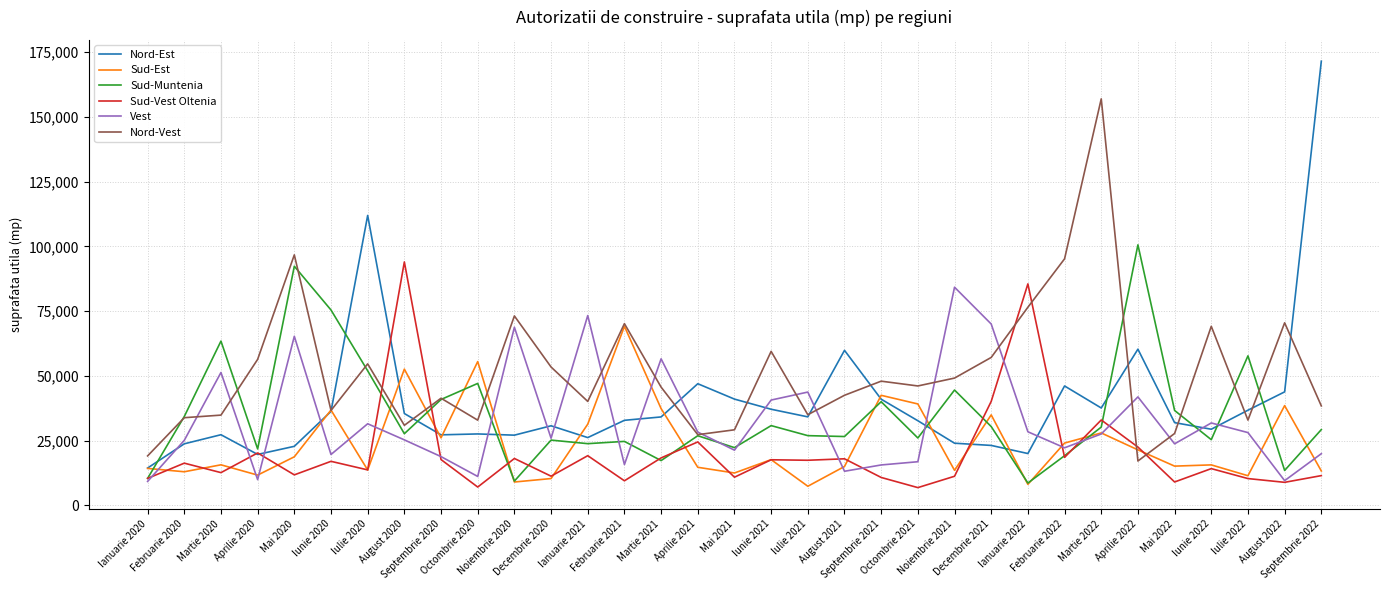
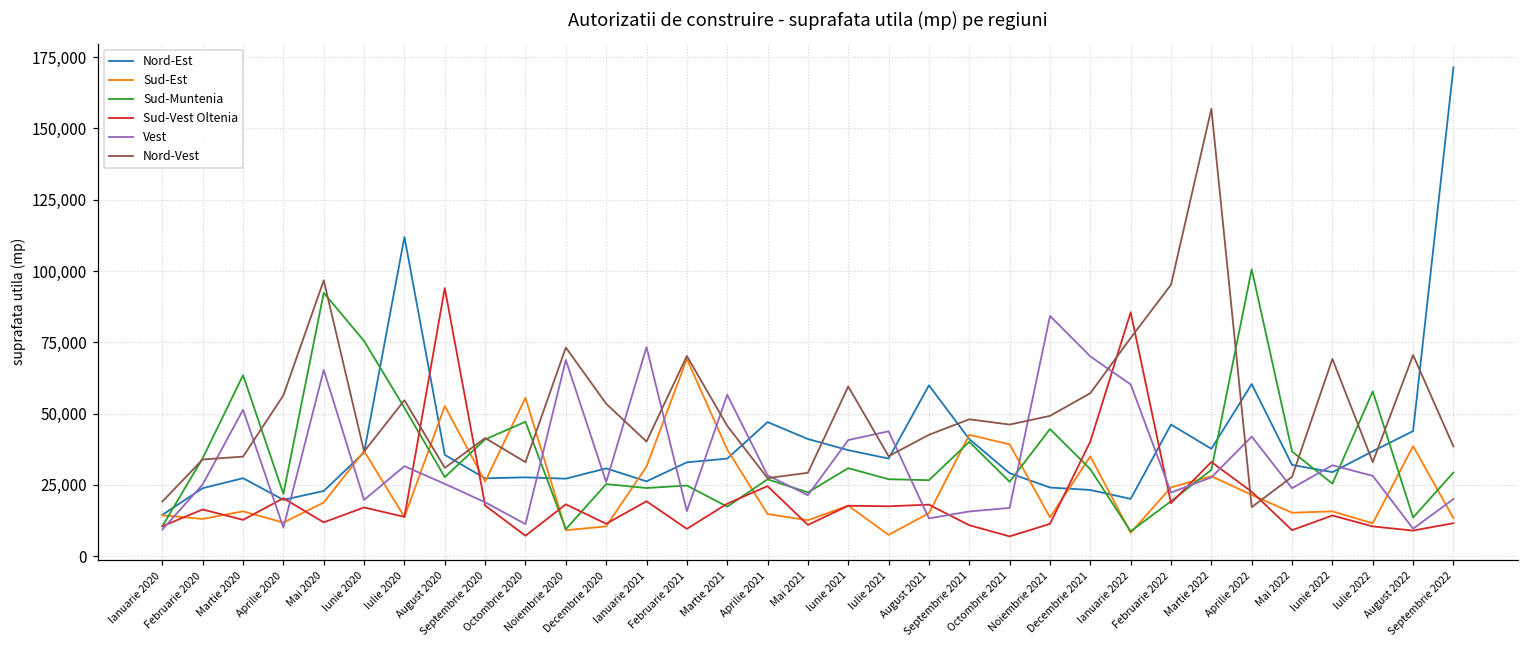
  {
    "Nord-Est": {
      "Februarie 2020": "24,000",
      "Martie 2020": "27,000",
      "Mai 2020": "23,000",
      "Iulie 2020": "112,000",
      "August 2020": "35,000",
      "Septembrie 2020": "27,000",
      "Octombrie 2020": "28,000",
      "Noiembrie 2020": "27,000",
      "Decembrie 2020": "31,000",
      "Ianuarie 2021": "26,000",
      "Februarie 2021": "33,000",
      "Martie 2021": "34,000",
      "Aprilie 2021": "47,000",
      "Mai 2021": "41,000",
      "Iunie 2021": "37,000",
      "August 2021": "60,000",
-     "Octombrie 2021": "33,000",
+     "Octombrie 2021": "29,000",
      "Noiembrie 2021": "24,000",
      "Decembrie 2021": "23,000",
      "Ianuarie 2022": "20,000",
      "Februarie 2022": "46,000",
      "Martie 2022": "38,000",
      "Aprilie 2022": "60,000",
      "Mai 2022": "32,000",
      "Iunie 2022": "29,000",
      "Iulie 2022": "37,000",
      "August 2022": "44,000",
      "Septembrie 2022": "171,000"
    },
    "Sud-Est": {
      "Februarie 2020": "13,000",
      "Martie 2020": "16,000",
      "Aprilie 2020": "12,000",
      "Mai 2020": "19,000",
      "August 2020": "53,000",
      "Septembrie 2020": "26,000",
      "Octombrie 2020": "56,000",
      "Ianuarie 2021": "31,000",
      "Februarie 2021": "69,000",
      "Martie 2021": "37,000",
      "Aprilie 2021": "15,000",
      "Mai 2021": "13,000",
      "Iulie 2021": "7,000",
      "August 2021": "15,000",
      "Septembrie 2021": "43,000",
      "Octombrie 2021": "39,000",
      "Noiembrie 2021": "14,000",
      "Decembrie 2021": "35,000",
      "Februarie 2022": "24,000",
      "Aprilie 2022": "21,000",
      "Mai 2022": "15,000",
      "Iunie 2022": "16,000",
      "Iulie 2022": "11,000",
      "August 2022": "39,000",
      "Septembrie 2022": "13,000"
    },
    "Sud-Muntenia": {
      "Martie 2020": "63,000",
      "Aprilie 2020": "22,000",
      "Mai 2020": "92,000",
      "Iunie 2020": "75,000",
      "Iulie 2020": "52,000",
      "August 2020": "28,000",
      "Octombrie 2020": "47,000",
      "Ianuarie 2021": "24,000",
      "Februarie 2021": "25,000",
      "Martie 2021": "17,000",
      "Mai 2021": "22,000",
      "Iunie 2021": "31,000",
      "Iulie 2021": "27,000",
      "August 2021": "27,000",
      "Octombrie 2021": "26,000",
      "Noiembrie 2021": "45,000",
      "Decembrie 2021": "30,000",
      "Martie 2022": "30,000",
      "Aprilie 2022": "101,000",
      "Mai 2022": "37,000",
      "Iunie 2022": "25,000",
      "Iulie 2022": "58,000",
      "August 2022": "14,000",
      "Septembrie 2022": "29,000"
    },
    "Sud-Vest Oltenia": {
      "Februarie 2020": "16,000",
      "Martie 2020": "13,000",
      "Mai 2020": "12,000",
      "Iunie 2020": "17,000",
      "August 2020": "94,000",
      "Septembrie 2020": "18,000",
      "Octombrie 2020": "7,000",
      "Noiembrie 2020": "18,000",
      "Ianuarie 2021": "19,000",
      "Februarie 2021": "10,000",
      "Martie 2021": "18,000",
      "Aprilie 2021": "25,000",
      "Mai 2021": "11,000",
      "Iulie 2021": "17,000",
      "August 2021": "18,000",
      "Septembrie 2021": "11,000",
      "Octombrie 2021": "7,000",
      "Noiembrie 2021": "11,000",
      "Decembrie 2021": "40,000",
      "Ianuarie 2022": "86,000",
      "Martie 2022": "33,000",
      "Aprilie 2022": "23,000",
      "Mai 2022": "9,000",
      "Iunie 2022": "14,000",
      "Iulie 2022": "10,000",
      "Septembrie 2022": "12,000"
    },
    "Vest": {
      "Ianuarie 2020": "9,000",
      "Februarie 2020": "25,000",
      "Martie 2020": "51,000",
      "Aprilie 2020": "10,000",
      "Mai 2020": "65,000",
      "Iunie 2020": "20,000",
      "Iulie 2020": "32,000",
      "August 2020": "25,000",
      "Septembrie 2020": "19,000",
      "Octombrie 2020": "11,000",
      "Noiembrie 2020": "69,000",
      "Ianuarie 2021": "73,000",
      "Februarie 2021": "16,000",
      "Martie 2021": "57,000",
      "Aprilie 2021": "28,000",
      "Mai 2021": "21,000",
      "Iunie 2021": "41,000",
      "Iulie 2021": "44,000",
      "August 2021": "13,000",
      "Septembrie 2021": "16,000",
      "Octombrie 2021": "17,000",
      "Noiembrie 2021": "84,000",
      "Decembrie 2021": "70,000",
-     "Ianuarie 2022": "28,000",
+     "Ianuarie 2022": "60,000",
      "Februarie 2022": "22,000",
      "Aprilie 2022": "42,000",
      "Mai 2022": "24,000",
      "Iunie 2022": "32,000",
      "Iulie 2022": "28,000",
      "Septembrie 2022": "20,000"
    },
    "Nord-Vest": {
      "Ianuarie 2020": "19,000",
      "Martie 2020": "35,000",
      "Aprilie 2020": "56,000",
      "Mai 2020": "97,000",
      "Iulie 2020": "55,000",
      "August 2020": "31,000",
      "Octombrie 2020": "33,000",
      "Noiembrie 2020": "73,000",
      "Decembrie 2020": "53,000",
      "Ianuarie 2021": "40,000",
      "Februarie 2021": "70,000",
      "Martie 2021": "46,000",
      "Mai 2021": "29,000",
      "Iunie 2021": "59,000",
      "August 2021": "43,000",
      "Septembrie 2021": "48,000",
      "Octombrie 2021": "46,000",
      "Noiembrie 2021": "49,000",
      "Decembrie 2021": "57,000",
      "Ianuarie 2022": "77,000",
      "Februarie 2022": "95,000",
      "Martie 2022": "157,000",
      "Aprilie 2022": "17,000",
      "Mai 2022": "28,000",
      "Iunie 2022": "69,000",
      "Iulie 2022": "33,000",
      "August 2022": "70,000",
      "Septembrie 2022": "38,000"
    }
  }
